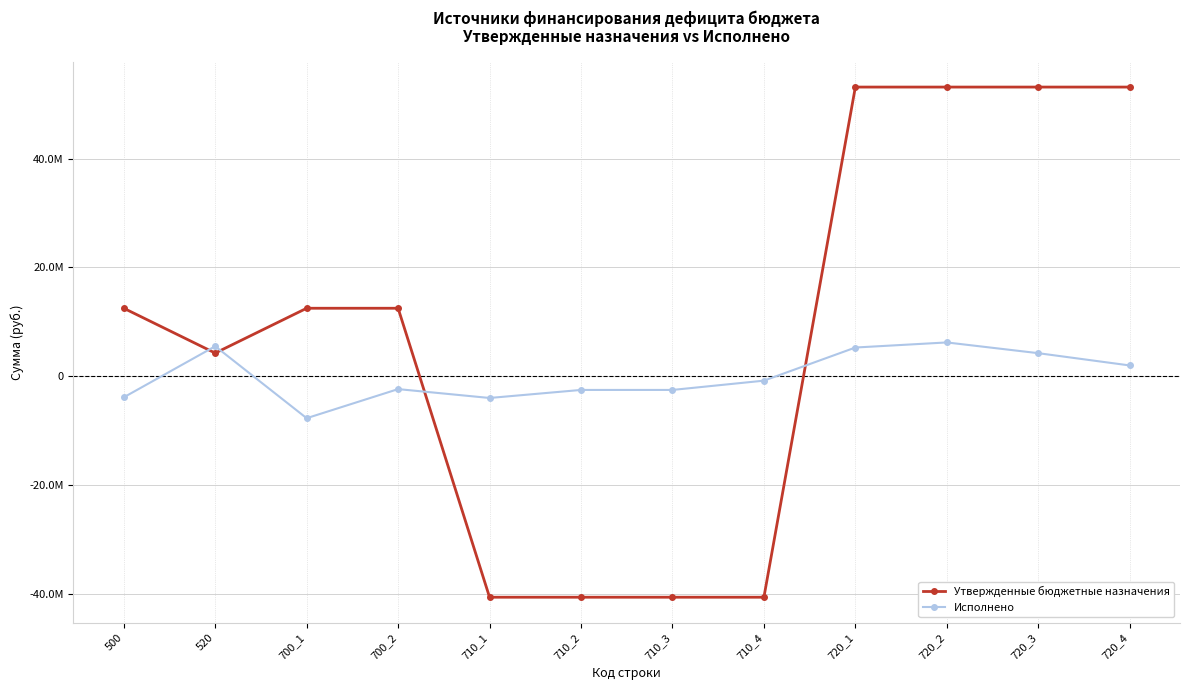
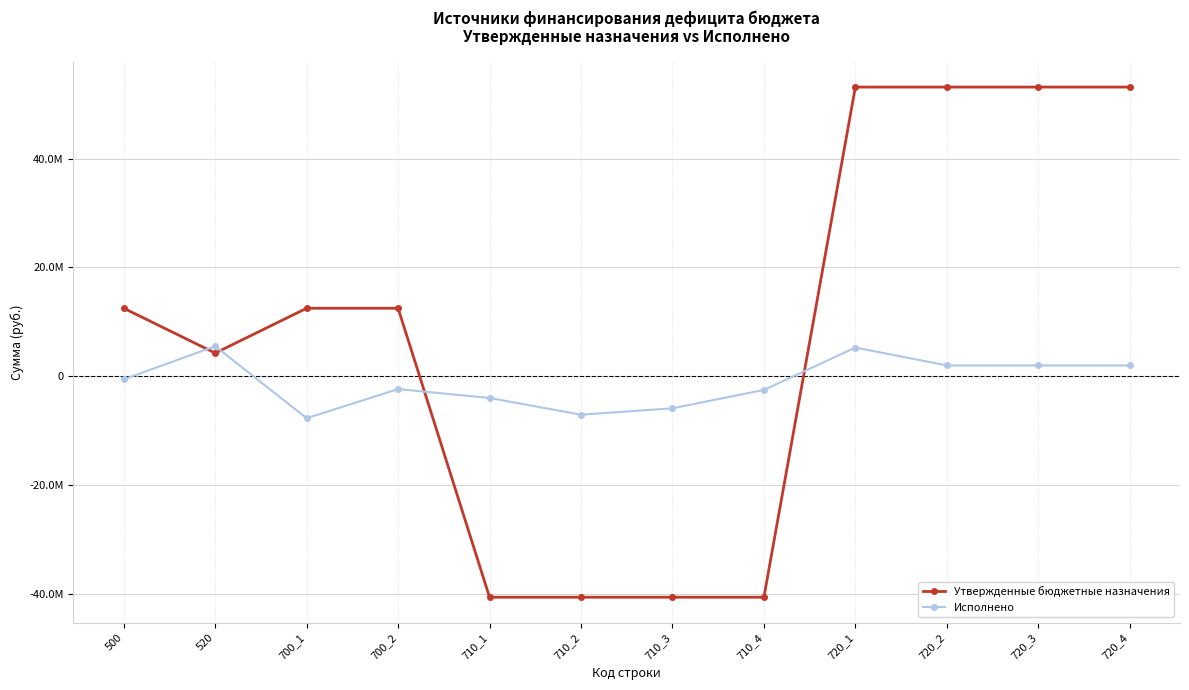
  {
    "Утвержденные бюджетные назначения": {
      "500": 12000000,
      "520": 4000000,
      "700_1": 12000000,
      "700_2": 12000000,
      "710_1": -41000000,
      "710_2": -41000000,
      "710_3": -41000000,
      "710_4": -41000000,
      "720_1": 53000000,
      "720_2": 53000000,
      "720_3": 53000000,
      "720_4": 53000000
    },
    "Исполнено": {
-     "500": -4000000,
+     "500": -1000000,
      "520": 5000000,
      "700_1": -8000000,
      "700_2": -2000000,
      "710_1": -4000000,
-     "710_2": -3000000,
-     "710_3": -3000000,
-     "710_4": -1000000,
+     "710_2": -7000000,
+     "710_3": -6000000,
+     "710_4": -3000000,
      "720_1": 5000000,
-     "720_2": 6000000,
-     "720_3": 4000000,
+     "720_2": 2000000,
+     "720_3": 2000000,
      "720_4": 2000000
    }
  }
